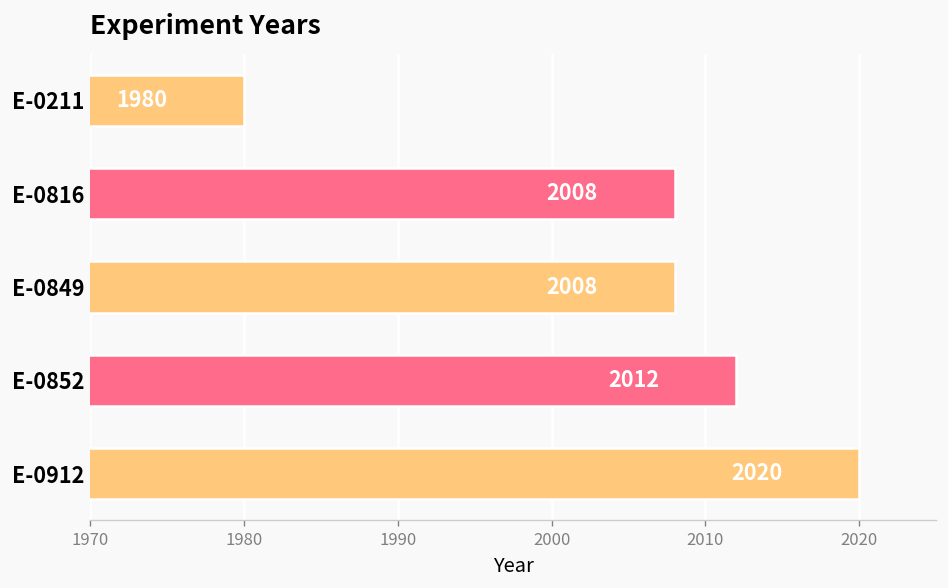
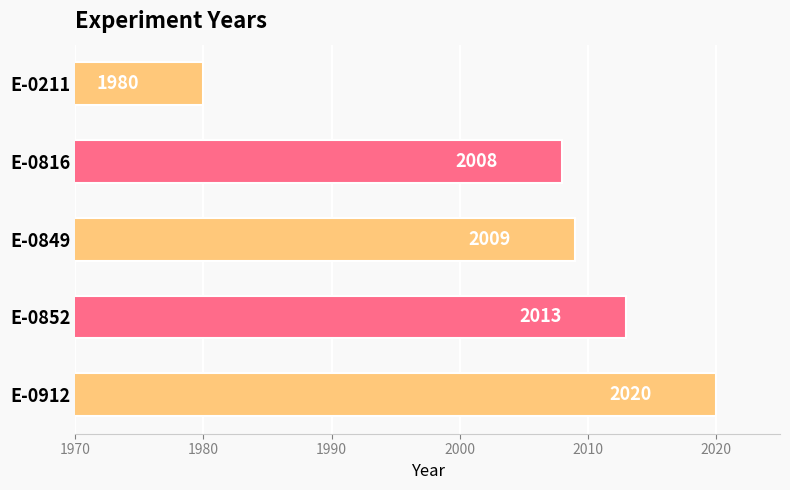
  {
    "E-0211": 1980,
    "E-0816": 2008,
-   "E-0849": 2008,
-   "E-0852": 2012,
+   "E-0849": 2009,
+   "E-0852": 2013,
    "E-0912": 2020
  }
